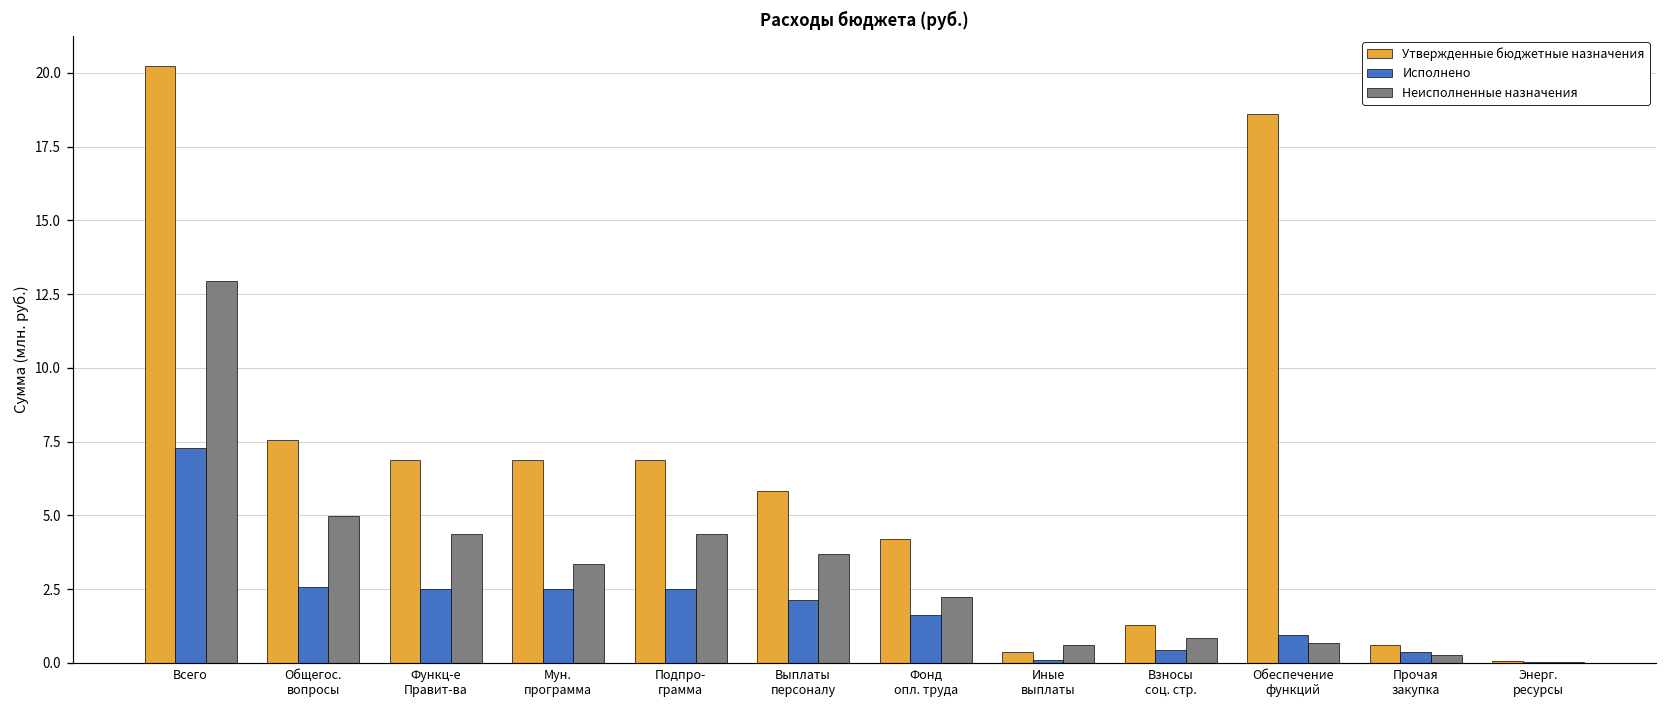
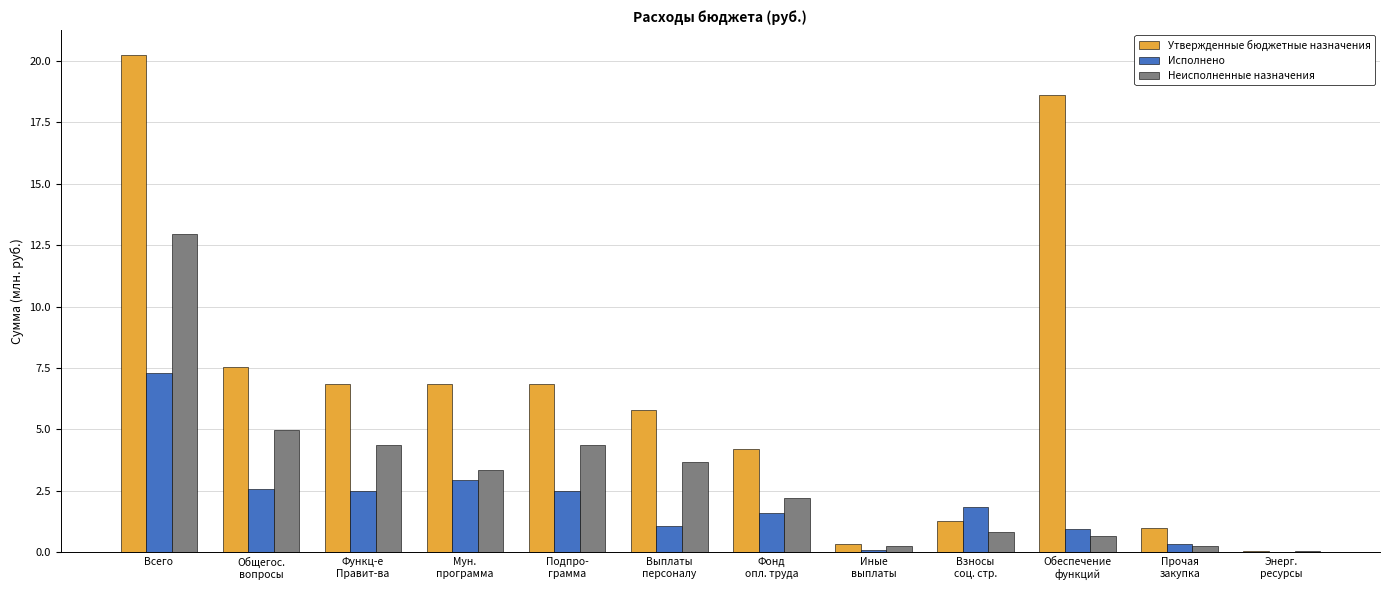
  {
    "Утвержденные бюджетные назначения": {
      "Всего": 20.2,
      "Общегос. вопросы": 7.5,
      "Функц-е Правит-ва": 6.9,
      "Мун. программа": 6.9,
      "Подпро- грамма": 6.9,
      "Выплаты персоналу": 5.8,
      "Фонд опл. труда": 4.2,
      "Иные выплаты": 0.3,
      "Взносы соц. стр.": 1.3,
      "Обеспечение функций": 18.6,
-     "Прочая закупка": 0.6
+     "Прочая закупка": 1.0
    },
    "Исполнено": {
      "Всего": 7.3,
      "Общегос. вопросы": 2.6,
      "Функц-е Правит-ва": 2.5,
-     "Мун. программа": 2.5,
+     "Мун. программа": 3.0,
      "Подпро- грамма": 2.5,
-     "Выплаты персоналу": 2.1,
+     "Выплаты персоналу": 1.1,
      "Фонд опл. труда": 1.6,
-     "Взносы соц. стр.": 0.4,
+     "Взносы соц. стр.": 1.9,
      "Обеспечение функций": 0.9,
      "Прочая закупка": 0.3
    },
    "Неисполненные назначения": {
      "Всего": 12.9,
      "Общегос. вопросы": 5.0,
      "Функц-е Правит-ва": 4.4,
      "Мун. программа": 3.3,
      "Подпро- грамма": 4.4,
      "Выплаты персоналу": 3.7,
      "Фонд опл. труда": 2.2,
-     "Иные выплаты": 0.6,
+     "Иные выплаты": 0.3,
      "Взносы соц. стр.": 0.8,
      "Обеспечение функций": 0.7,
      "Прочая закупка": 0.3
    }
  }
